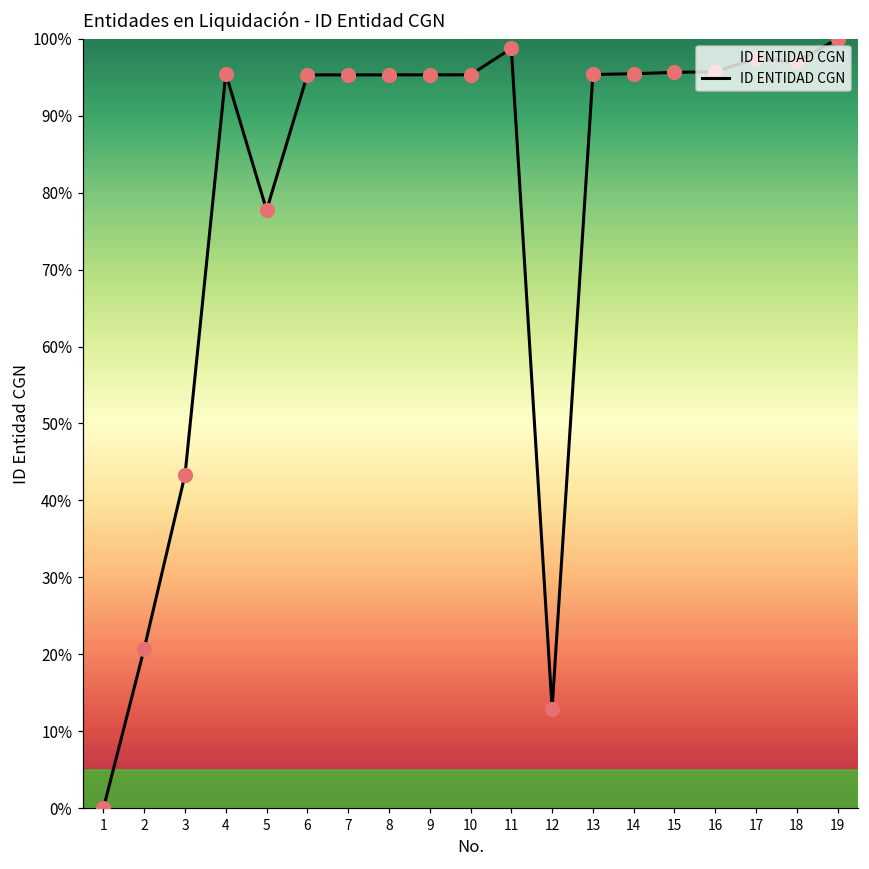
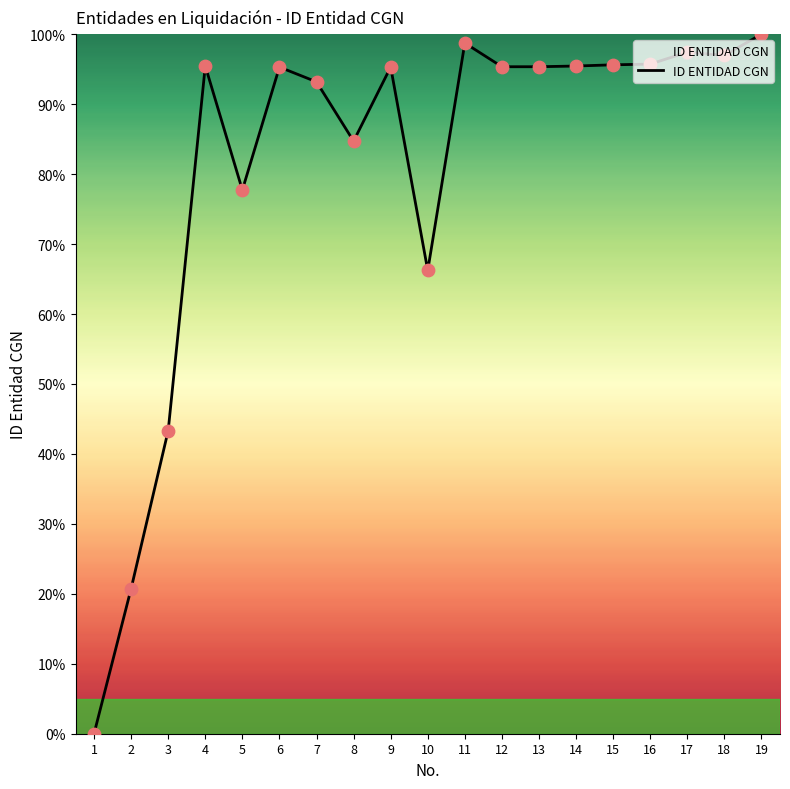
  {
    "2": "21%",
    "3": "43%",
    "4": "95%",
    "5": "78%",
    "6": "95%",
-   "7": "95%",
-   "8": "95%",
+   "7": "93%",
+   "8": "85%",
    "9": "95%",
-   "10": "95%",
+   "10": "66%",
    "11": "99%",
-   "12": "13%",
+   "12": "95%",
    "13": "95%",
    "14": "95%",
    "15": "96%",
    "19": "100%"
  }
